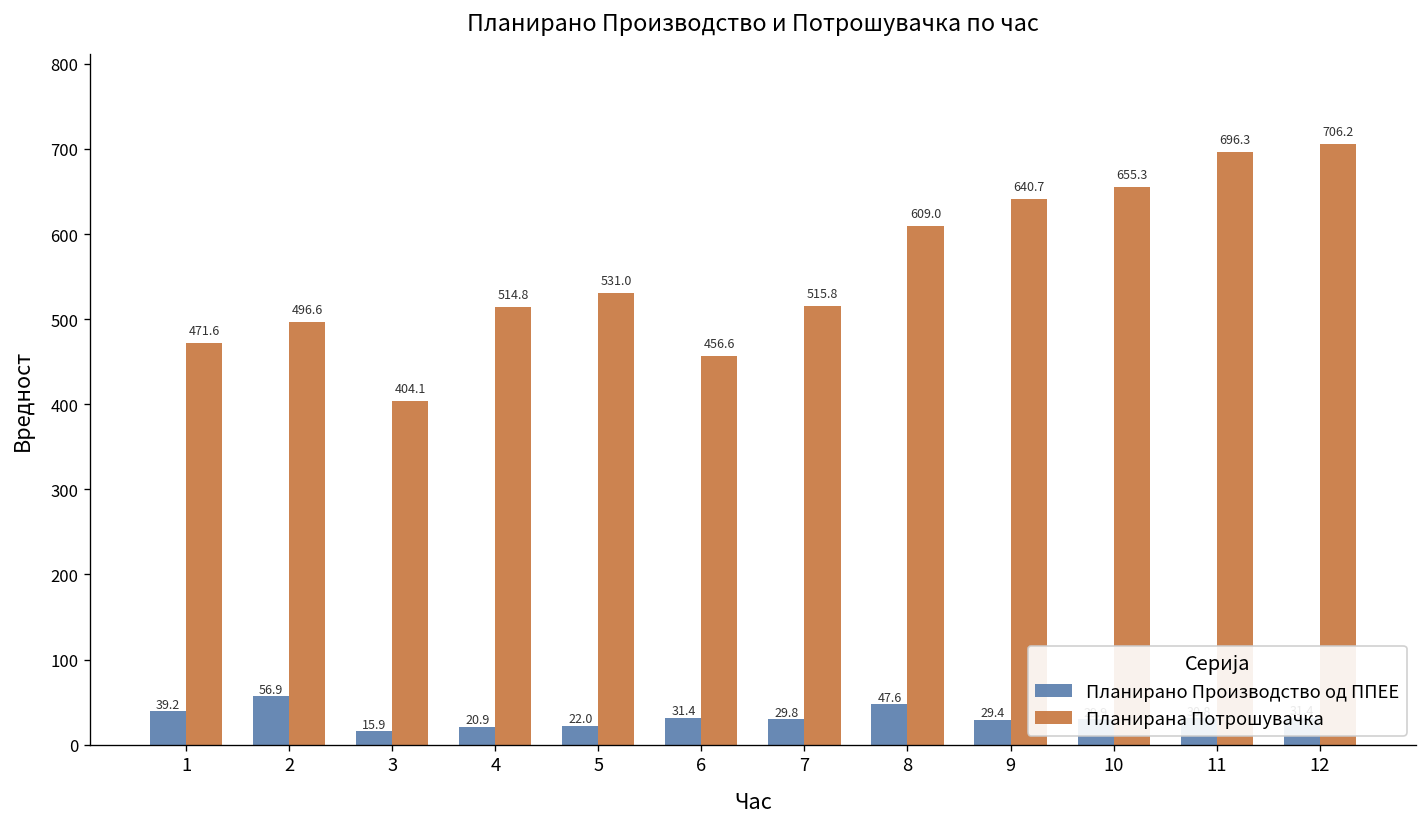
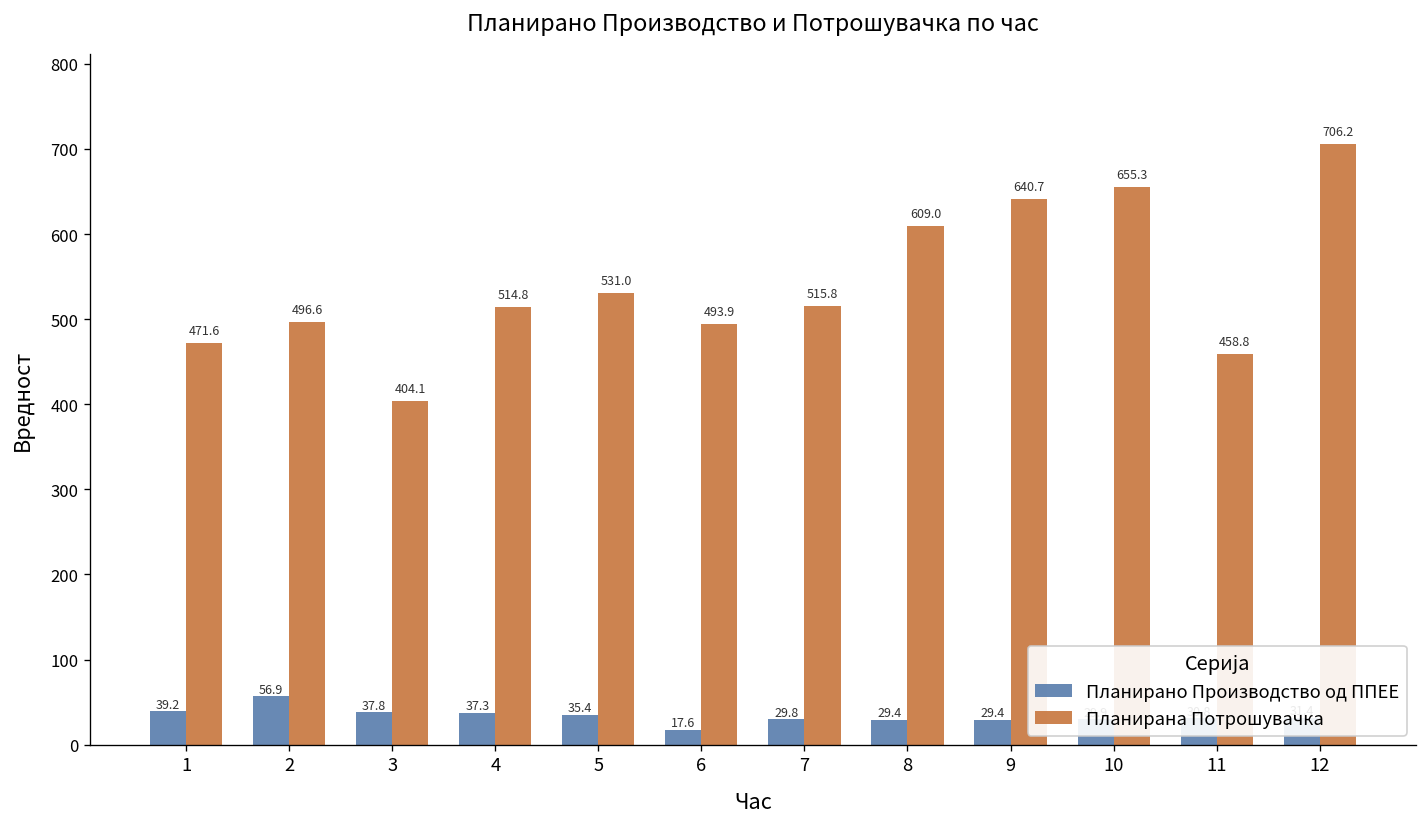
  {
    "Планирано Производство од ППЕЕ": {
      "1": 39.2,
      "2": 56.9,
-     "3": 15.9,
-     "4": 20.9,
-     "5": 22.0,
-     "6": 31.4,
+     "3": 37.8,
+     "4": 37.3,
+     "5": 35.4,
+     "6": 17.6,
      "7": 29.8,
-     "8": 47.6,
+     "8": 29.4,
      "9": 29.4
    },
    "Планирана Потрошувачка": {
      "1": 471.6,
      "2": 496.6,
      "3": 404.1,
      "4": 514.8,
      "5": 531.0,
-     "6": 456.6,
+     "6": 493.9,
      "7": 515.8,
      "8": 609.0,
      "9": 640.7,
      "10": 655.3,
-     "11": 696.3,
+     "11": 458.8,
      "12": 706.2
    }
  }
